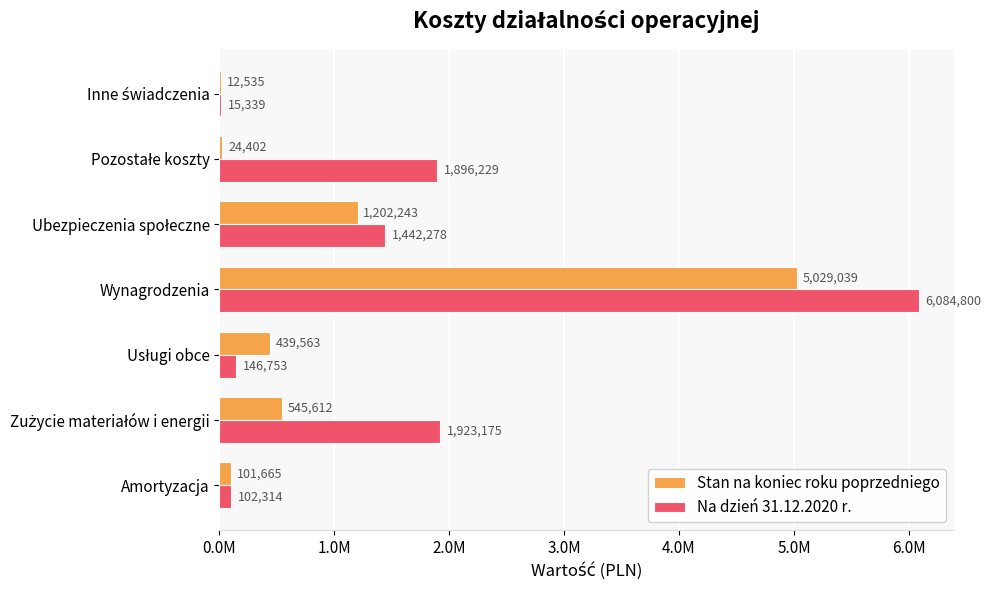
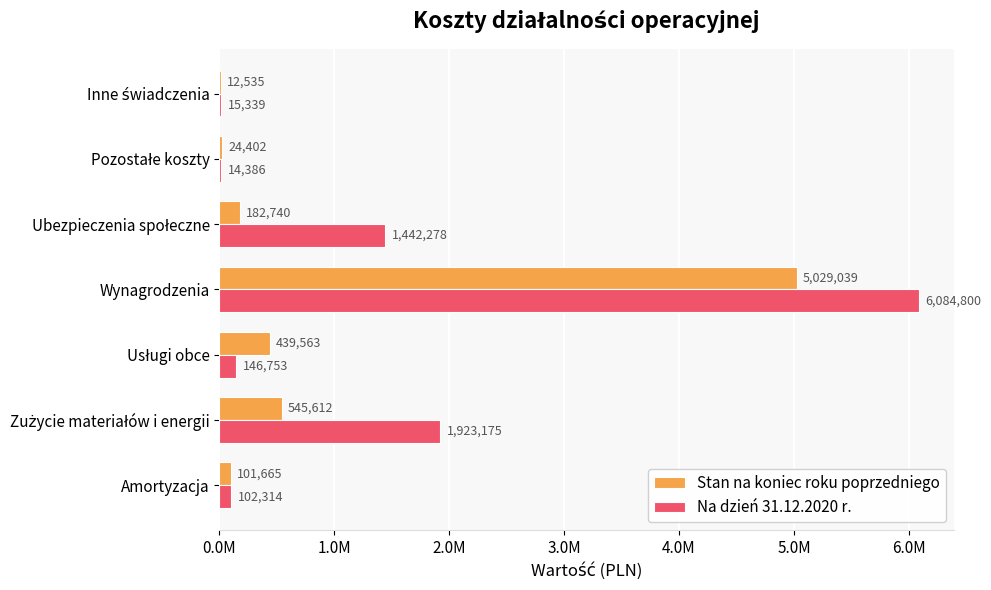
  {
    "Stan na koniec roku poprzedniego": {
      "Inne świadczenia": "12,535",
      "Pozostałe koszty": "24,402",
-     "Ubezpieczenia społeczne": "1,202,243",
+     "Ubezpieczenia społeczne": "182,740",
      "Wynagrodzenia": "5,029,039",
      "Usługi obce": "439,563",
      "Zużycie materiałów i energii": "545,612",
      "Amortyzacja": "101,665"
    },
    "Na dzień 31.12.2020 r.": {
      "Inne świadczenia": "15,339",
-     "Pozostałe koszty": "1,896,229",
+     "Pozostałe koszty": "14,386",
      "Ubezpieczenia społeczne": "1,442,278",
      "Wynagrodzenia": "6,084,800",
      "Usługi obce": "146,753",
      "Zużycie materiałów i energii": "1,923,175",
      "Amortyzacja": "102,314"
    }
  }
